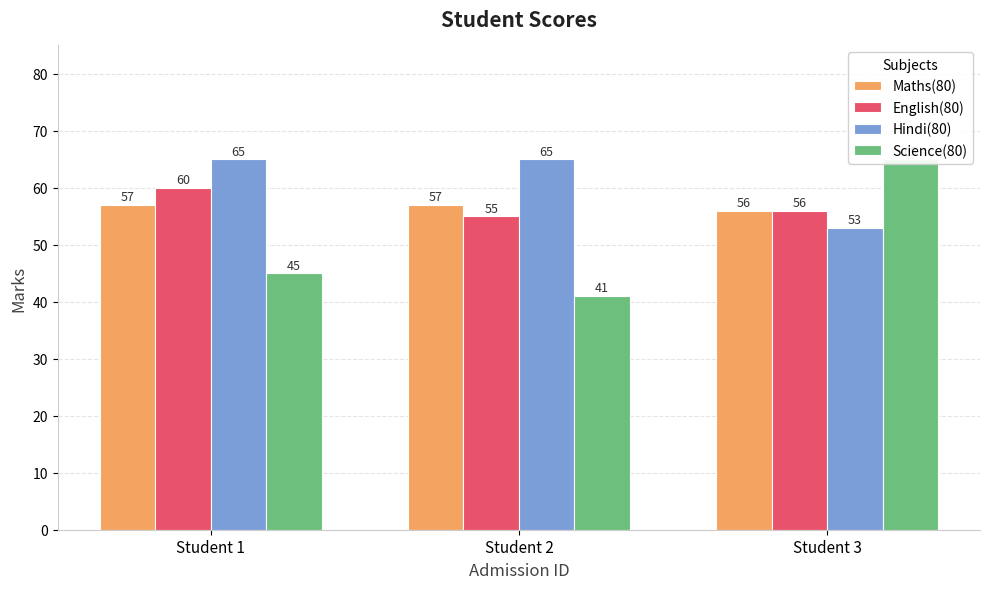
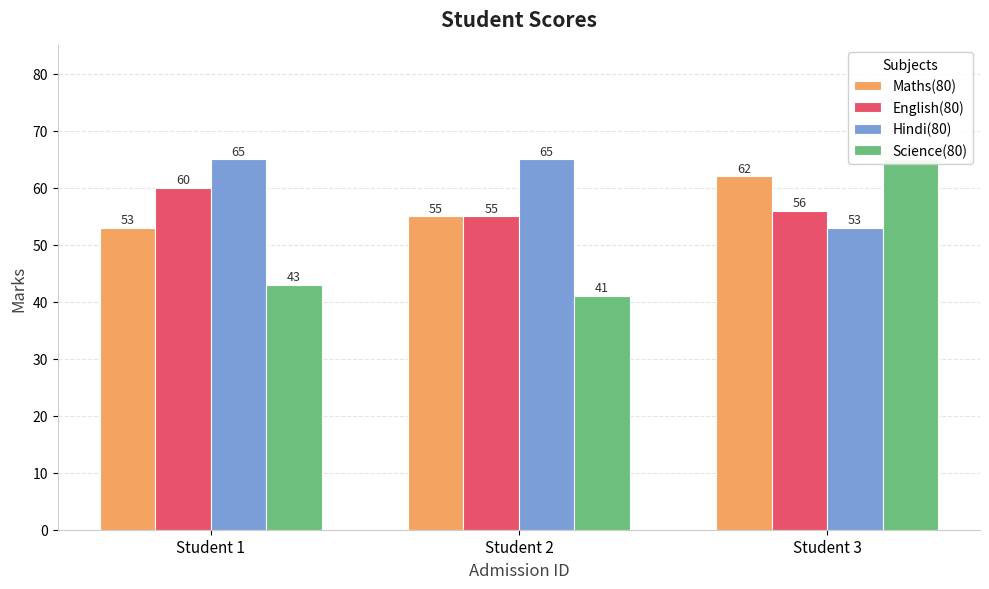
  {
    "Maths(80)": {
-     "Student 1": 57,
-     "Student 2": 57,
-     "Student 3": 56
+     "Student 1": 53,
+     "Student 2": 55,
+     "Student 3": 62
    },
    "English(80)": {
      "Student 1": 60,
      "Student 2": 55,
      "Student 3": 56
    },
    "Hindi(80)": {
      "Student 1": 65,
      "Student 2": 65,
      "Student 3": 53
    },
    "Science(80)": {
-     "Student 1": 45,
+     "Student 1": 43,
      "Student 2": 41
    }
  }
